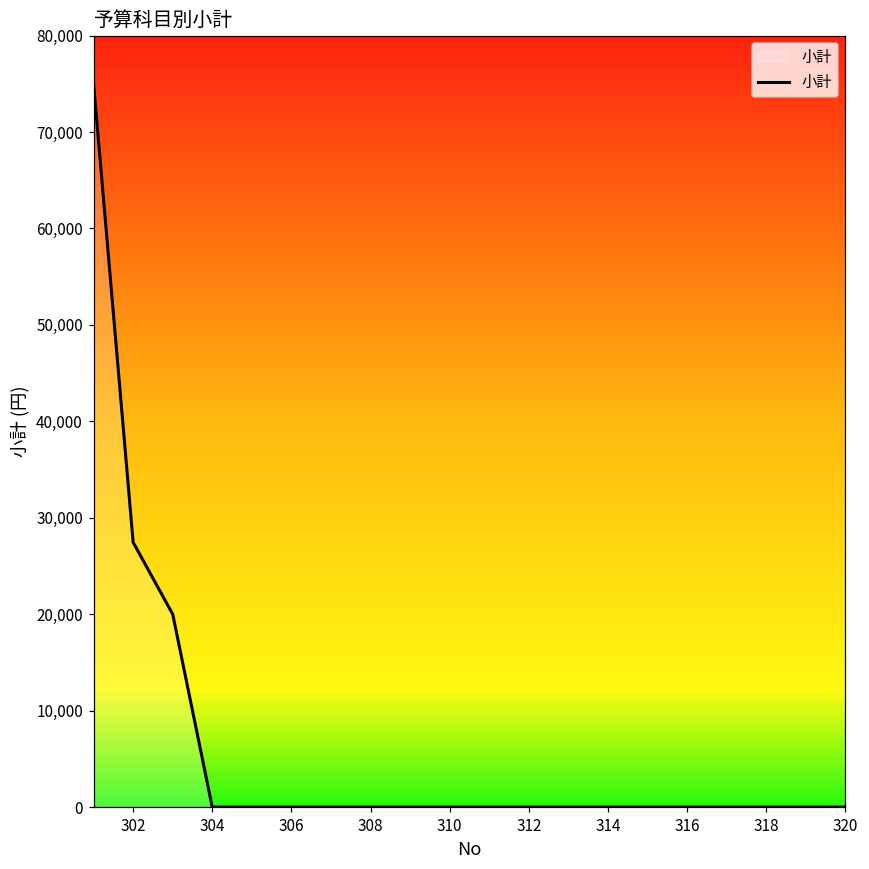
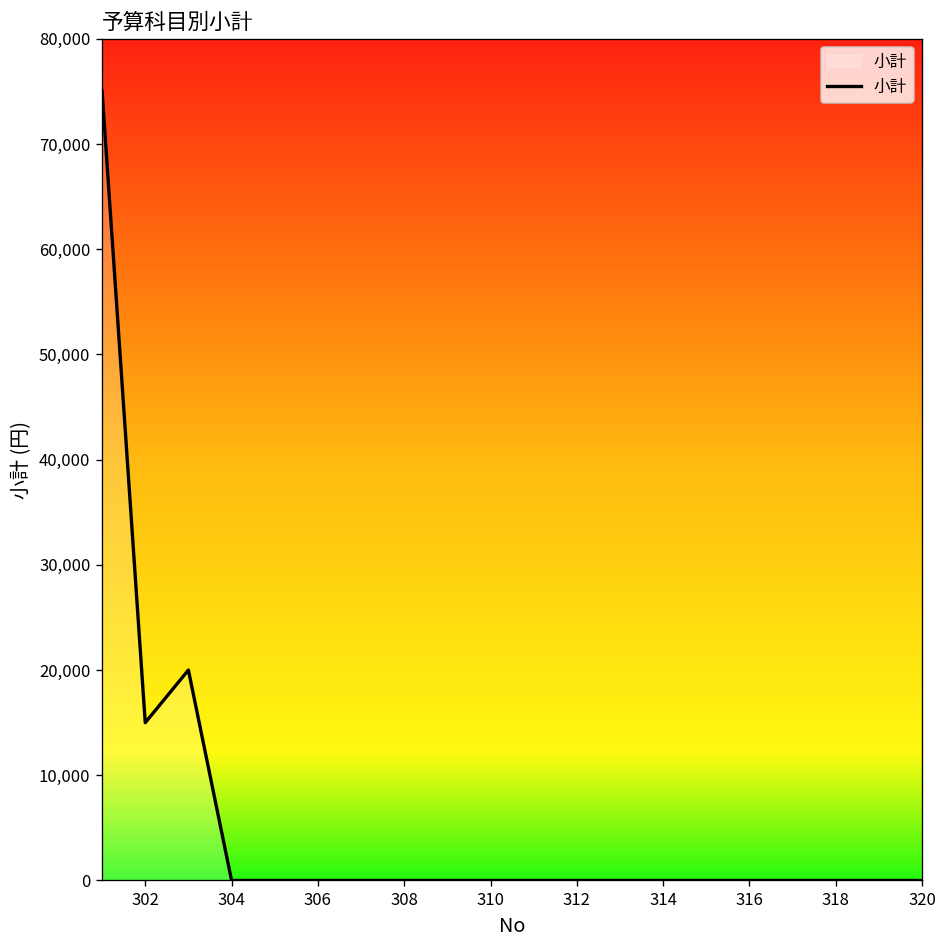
  {
-   "302": "27,000",
+   "302": "15,000",
    "304": "0",
    "306": "0",
    "308": "0",
    "310": "0",
    "312": "0",
    "314": "0",
    "316": "0",
    "318": "0",
    "320": "0"
  }
